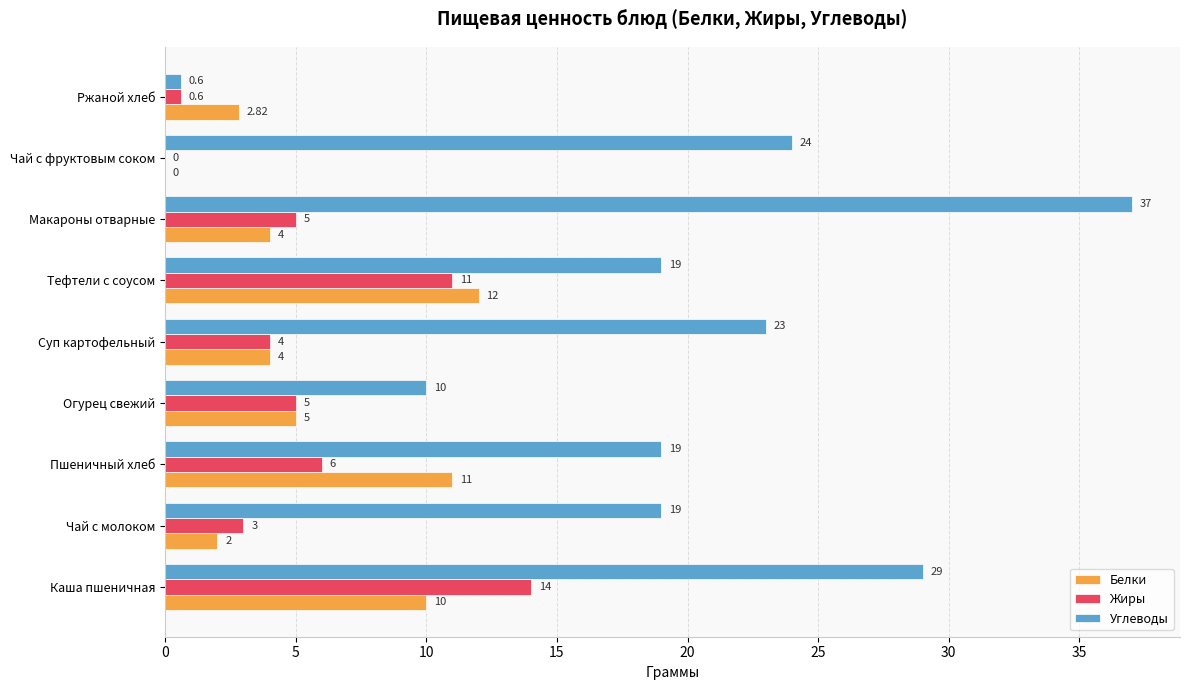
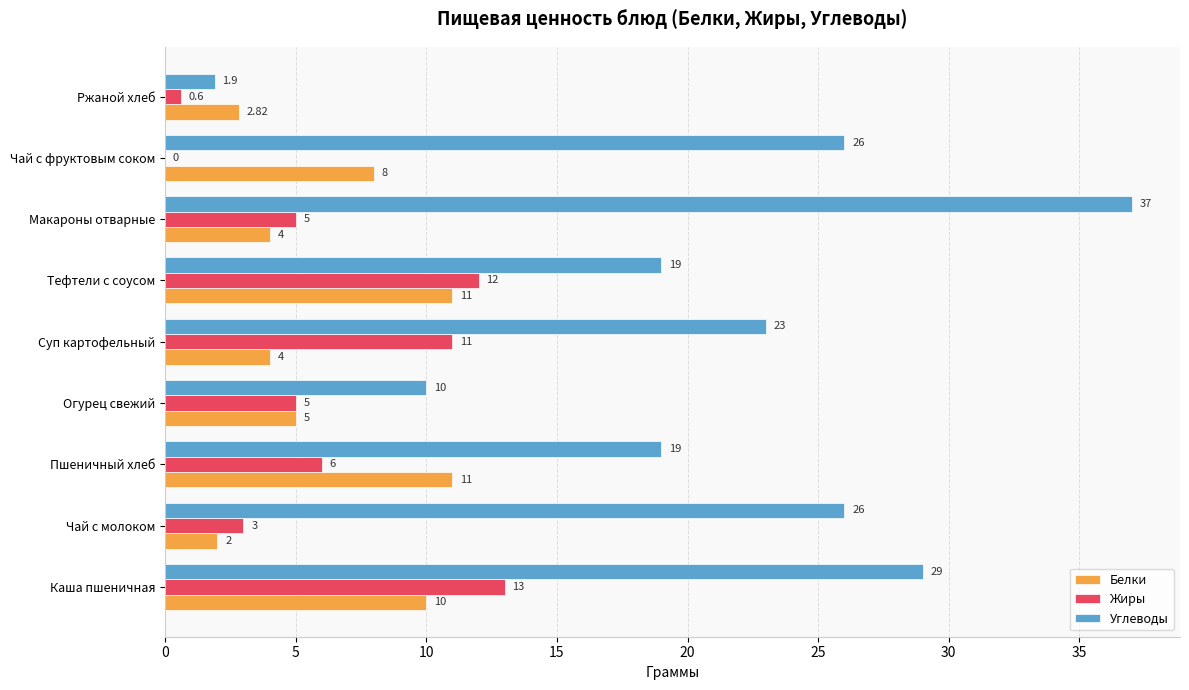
  {
    "Белки": {
      "Ржаной хлеб": 2.82,
-     "Чай с фруктовым соком": 0,
+     "Чай с фруктовым соком": 8,
      "Макароны отварные": 4,
-     "Тефтели с соусом": 12,
+     "Тефтели с соусом": 11,
      "Суп картофельный": 4,
      "Огурец свежий": 5,
      "Пшеничный хлеб": 11,
      "Чай с молоком": 2,
      "Каша пшеничная": 10
    },
    "Жиры": {
      "Ржаной хлеб": 0.6,
      "Чай с фруктовым соком": 0,
      "Макароны отварные": 5,
-     "Тефтели с соусом": 11,
-     "Суп картофельный": 4,
+     "Тефтели с соусом": 12,
+     "Суп картофельный": 11,
      "Огурец свежий": 5,
      "Пшеничный хлеб": 6,
      "Чай с молоком": 3,
-     "Каша пшеничная": 14
+     "Каша пшеничная": 13
    },
    "Углеводы": {
-     "Ржаной хлеб": 0.6,
-     "Чай с фруктовым соком": 24,
+     "Ржаной хлеб": 1.9,
+     "Чай с фруктовым соком": 26,
      "Макароны отварные": 37,
      "Тефтели с соусом": 19,
      "Суп картофельный": 23,
      "Огурец свежий": 10,
      "Пшеничный хлеб": 19,
-     "Чай с молоком": 19,
+     "Чай с молоком": 26,
      "Каша пшеничная": 29
    }
  }
